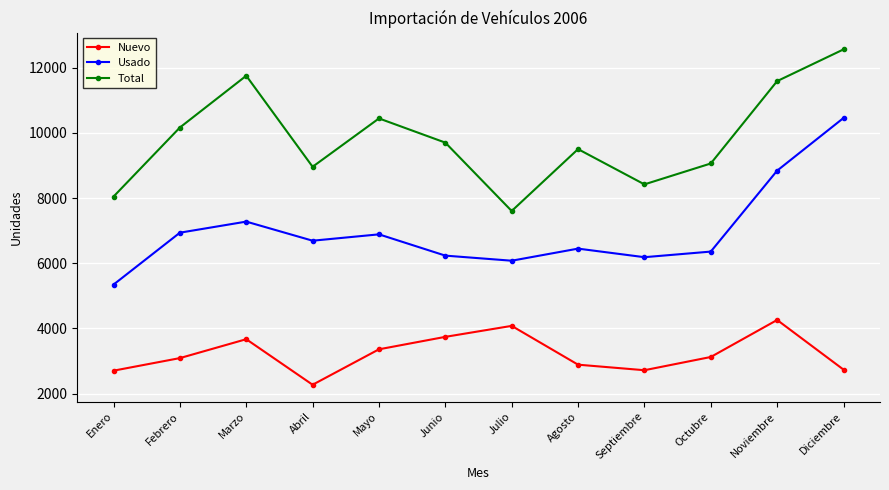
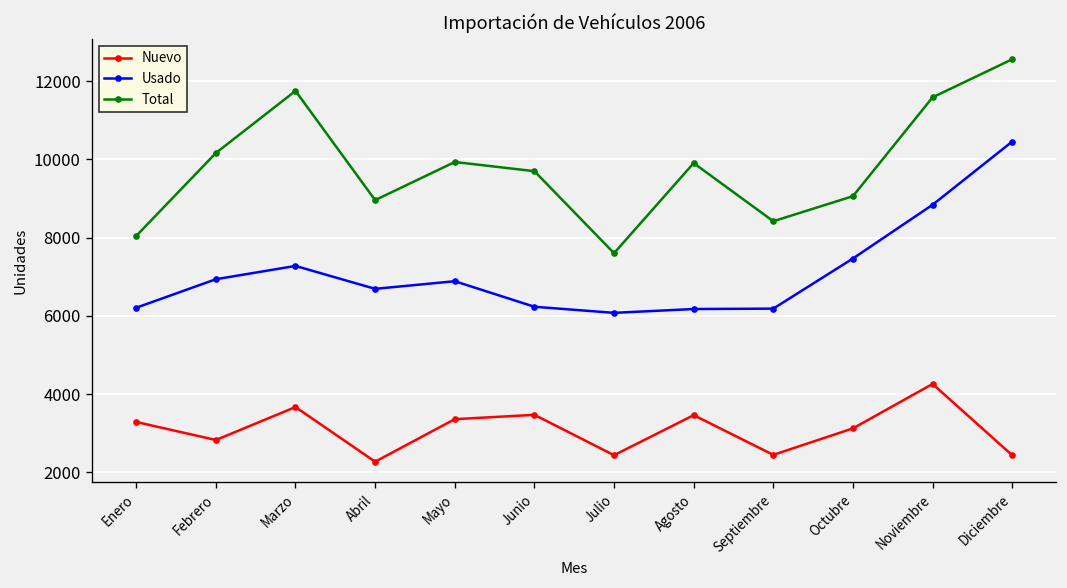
  {
    "Nuevo": {
-     "Enero": 2700,
-     "Febrero": 3100,
+     "Enero": 3300,
+     "Febrero": 2800,
      "Marzo": 3700,
      "Abril": 2300,
      "Mayo": 3400,
-     "Junio": 3700,
-     "Julio": 4100,
-     "Agosto": 2900,
-     "Septiembre": 2700,
+     "Junio": 3500,
+     "Julio": 2400,
+     "Agosto": 3500,
+     "Septiembre": 2400,
      "Octubre": 3100,
      "Noviembre": 4300,
-     "Diciembre": 2700
+     "Diciembre": 2400
    },
    "Usado": {
-     "Enero": 5300,
+     "Enero": 6200,
      "Febrero": 6900,
      "Marzo": 7300,
      "Abril": 6700,
      "Mayo": 6900,
      "Junio": 6200,
      "Julio": 6100,
-     "Agosto": 6400,
+     "Agosto": 6200,
      "Septiembre": 6200,
-     "Octubre": 6400,
+     "Octubre": 7500,
      "Noviembre": 8800,
      "Diciembre": 10500
    },
    "Total": {
      "Enero": 8000,
      "Febrero": 10200,
      "Marzo": 11800,
      "Abril": 9000,
-     "Mayo": 10400,
+     "Mayo": 9900,
      "Junio": 9700,
      "Julio": 7600,
-     "Agosto": 9500,
+     "Agosto": 9900,
      "Septiembre": 8400,
      "Octubre": 9100,
      "Noviembre": 11600,
      "Diciembre": 12600
    }
  }
